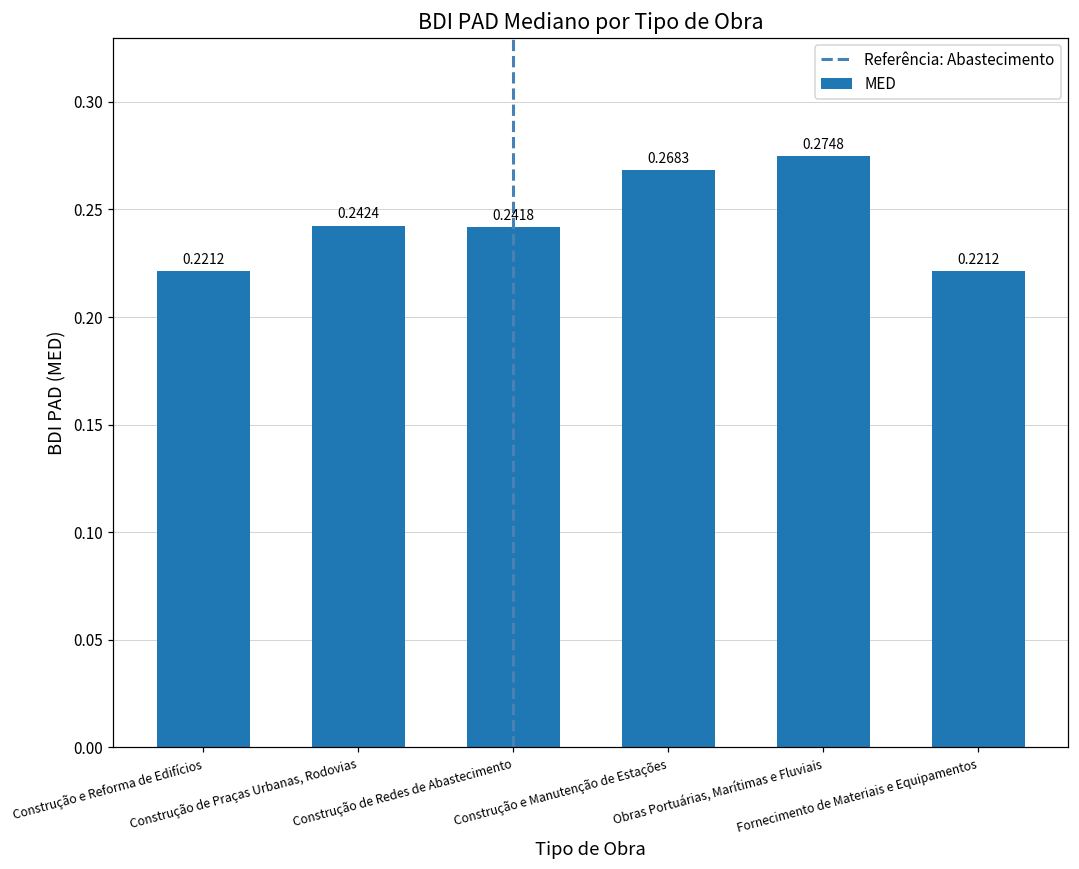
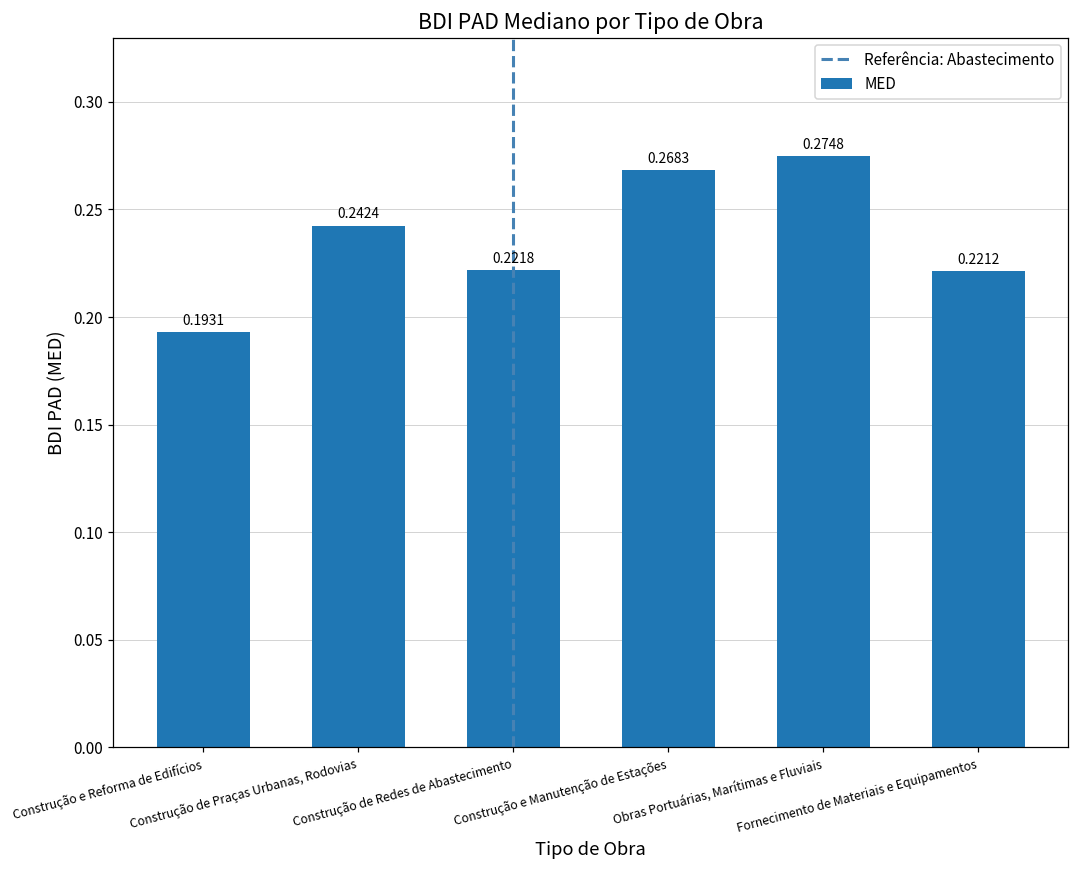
  {
-   "Construção e Reforma de Edifícios": 0.2212,
+   "Construção e Reforma de Edifícios": 0.1931,
    "Construção de Praças Urbanas, Rodovias": 0.2424,
-   "Construção de Redes de Abastecimento": 0.2418,
+   "Construção de Redes de Abastecimento": 0.2218,
    "Construção e Manutenção de Estações": 0.2683,
    "Obras Portuárias, Marítimas e Fluviais": 0.2748,
    "Fornecimento de Materiais e Equipamentos": 0.2212
  }
